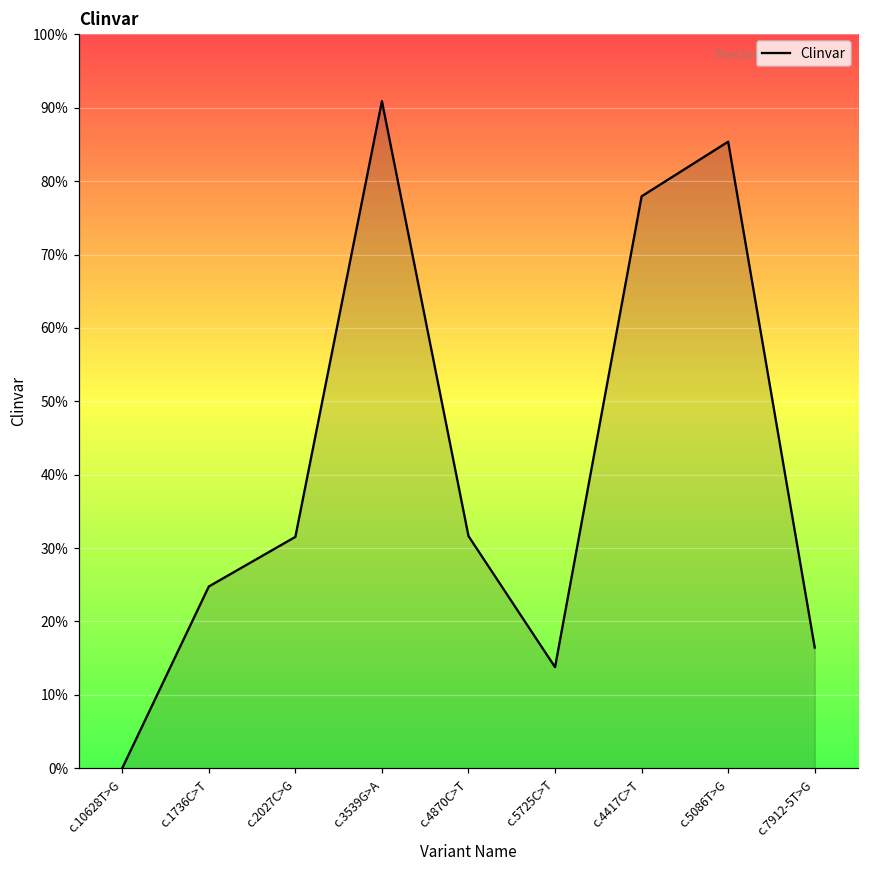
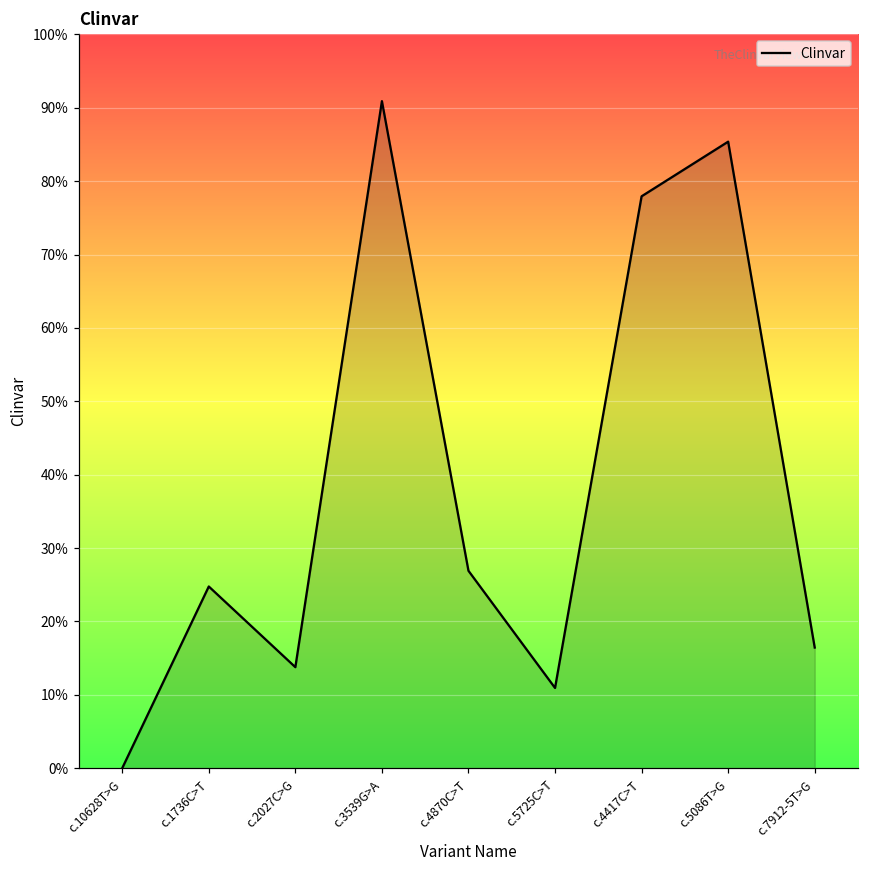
  {
    "c.10628T>G": "0%",
    "c.1736C>T": "25%",
-   "c.2027C>G": "32%",
+   "c.2027C>G": "14%",
    "c.3539G>A": "91%",
-   "c.4870C>T": "32%",
-   "c.5725C>T": "14%",
+   "c.4870C>T": "27%",
+   "c.5725C>T": "11%",
    "c.4417C>T": "78%",
    "c.5086T>G": "85%",
    "c.7912-5T>G": "16%"
  }
